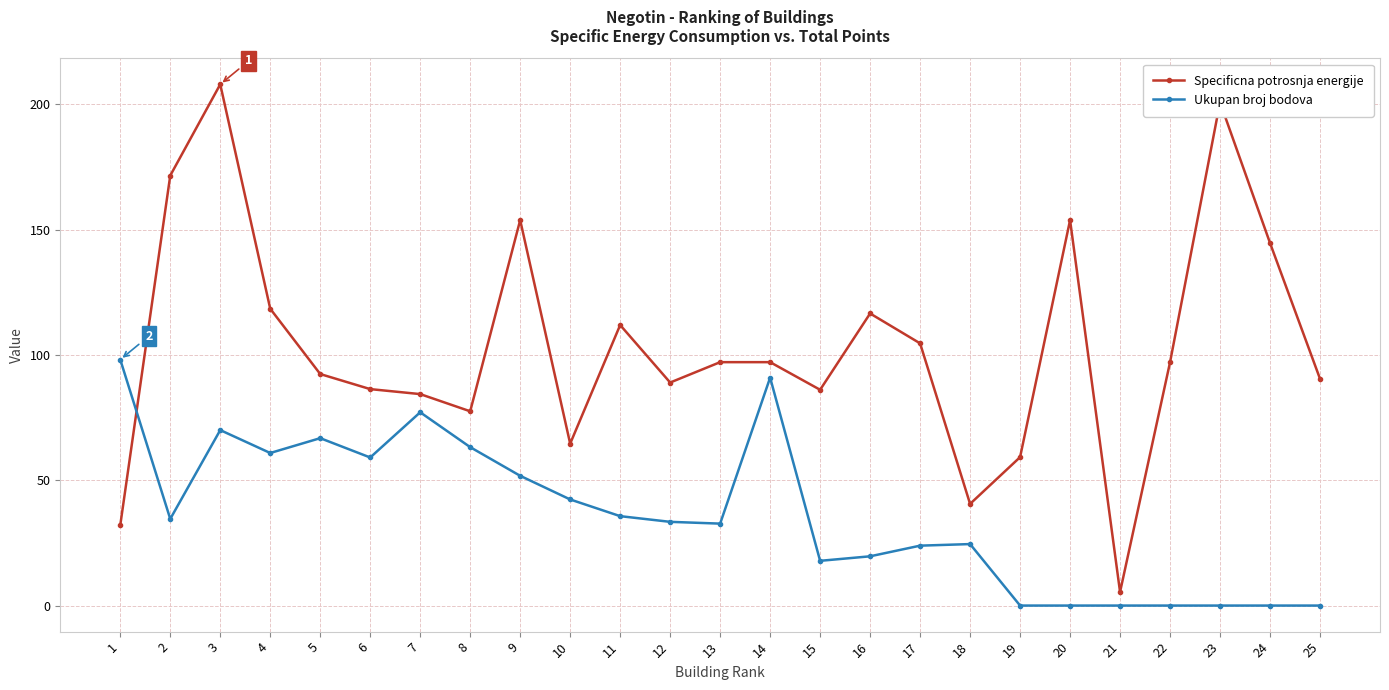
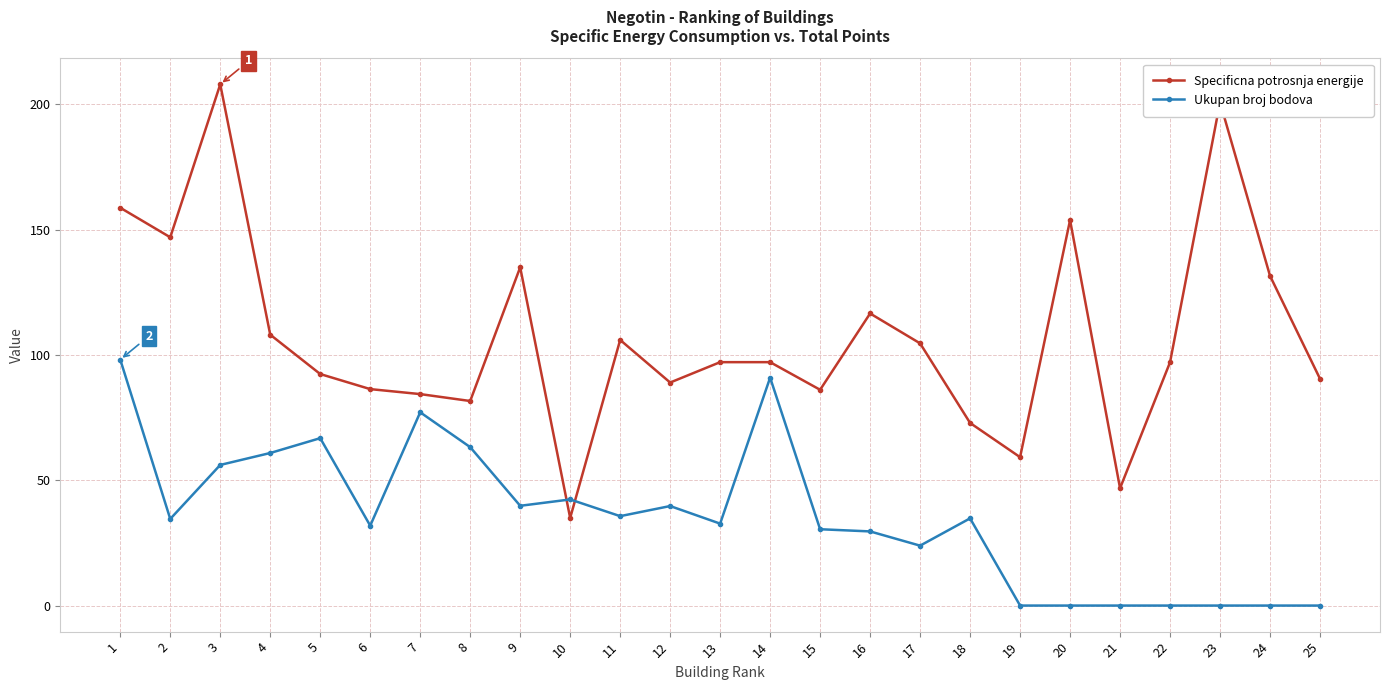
  {
    "Specificna potrosnja energije": {
-     "1": 32,
-     "2": 172,
+     "1": 159,
+     "2": 147,
      "3": 208,
-     "4": 118,
+     "4": 108,
      "5": 92,
      "6": 86,
      "7": 84,
-     "8": 78,
-     "9": 154,
-     "10": 65,
-     "11": 112,
+     "8": 82,
+     "9": 135,
+     "10": 35,
+     "11": 106,
      "12": 89,
      "13": 97,
      "14": 97,
      "15": 86,
      "16": 117,
      "17": 105,
-     "18": 41,
+     "18": 73,
      "19": 59,
      "20": 154,
-     "21": 5,
+     "21": 47,
      "22": 97,
-     "24": 145,
+     "24": 132,
      "25": 90
    },
    "Ukupan broj bodova": {
      "1": 98,
      "2": 35,
-     "3": 70,
+     "3": 56,
      "4": 61,
      "5": 67,
-     "6": 59,
+     "6": 32,
      "7": 77,
      "8": 63,
-     "9": 52,
+     "9": 40,
      "10": 42,
      "11": 36,
-     "12": 33,
+     "12": 40,
      "13": 33,
      "14": 91,
-     "15": 18,
-     "16": 20,
+     "15": 30,
+     "16": 30,
      "17": 24,
-     "18": 25,
+     "18": 35,
      "19": 0,
      "20": 0,
      "21": 0,
      "22": 0,
      "23": 0,
      "24": 0,
      "25": 0
    }
  }
